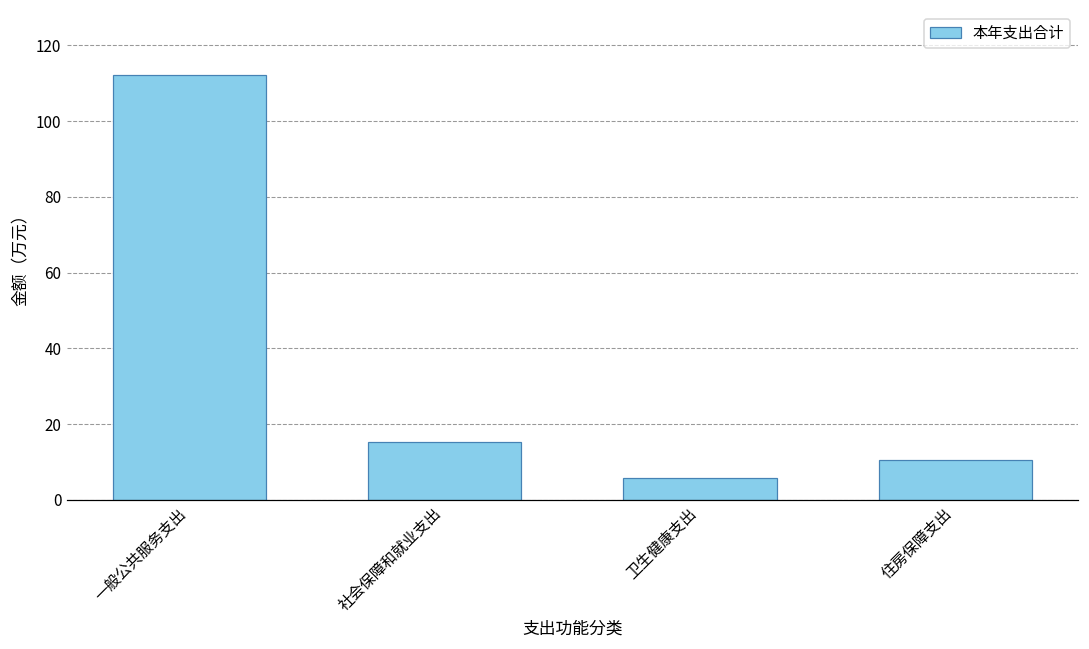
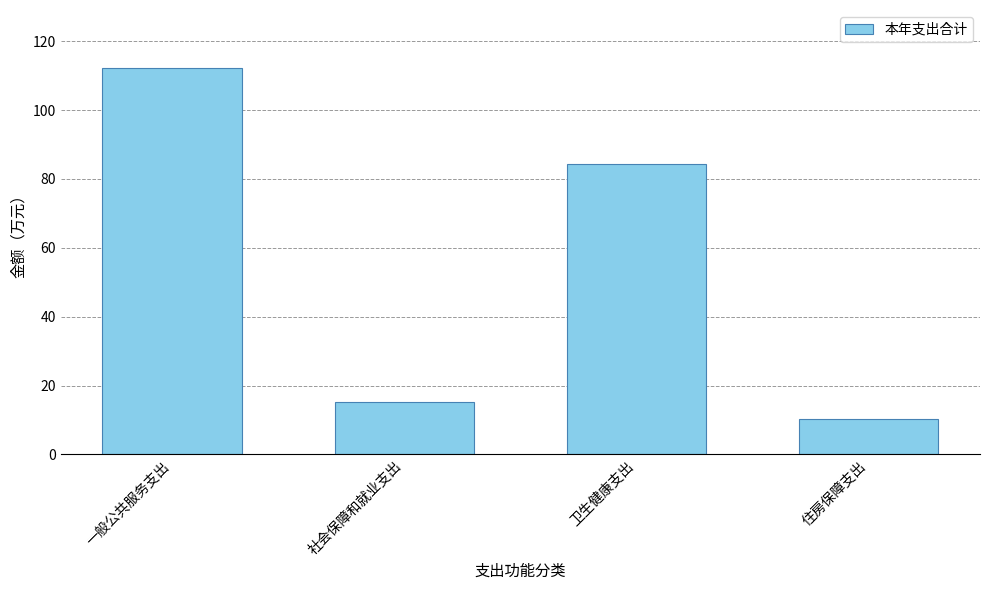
  {
    "一般公共服务支出": 112,
    "社会保障和就业支出": 15,
-   "卫生健康支出": 6,
+   "卫生健康支出": 84,
    "住房保障支出": 10
  }
